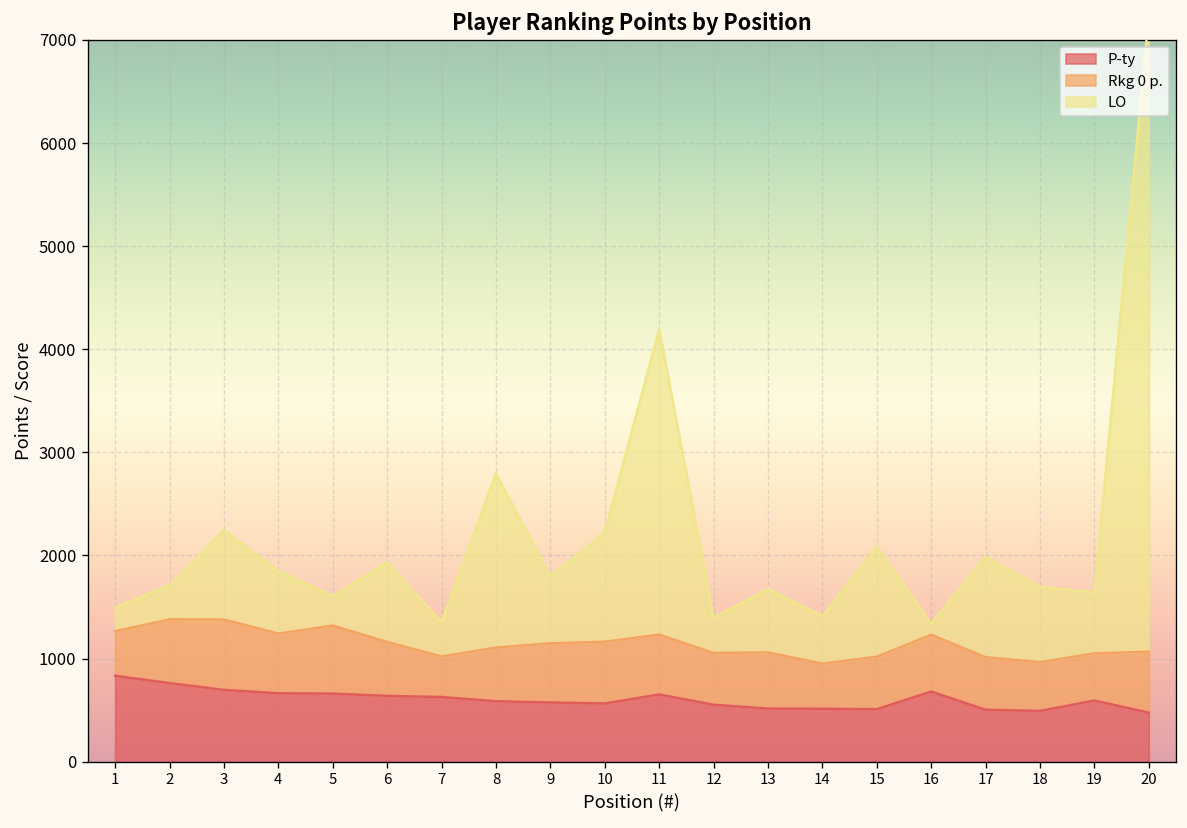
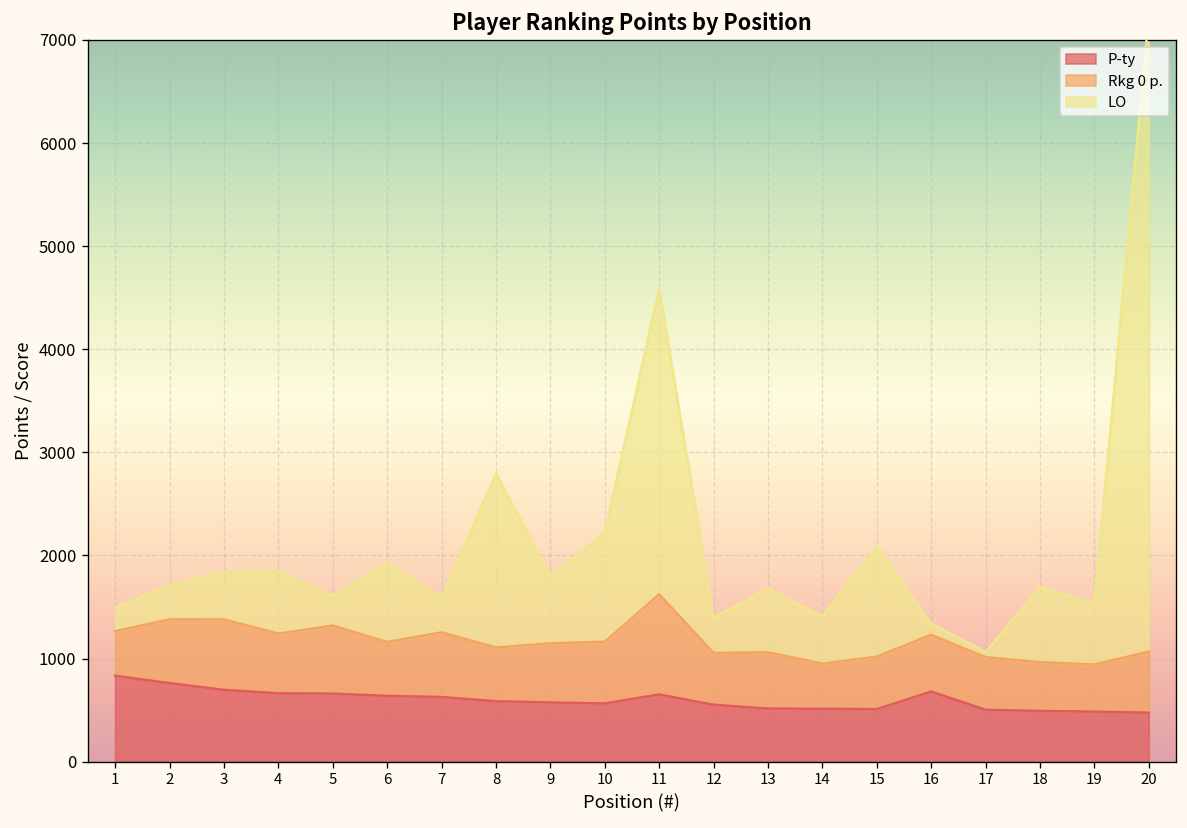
  {
    "P-ty": {
      "1": 800,
      "2": 800,
      "3": 700,
      "4": 700,
      "5": 700,
      "6": 600,
      "7": 600,
      "8": 600,
      "9": 600,
      "10": 600,
      "11": 700,
      "12": 600,
      "13": 500,
      "14": 500,
      "15": 500,
      "16": 700,
      "17": 500,
      "18": 500,
-     "19": 600,
+     "19": 500,
      "20": 500
    },
    "Rkg 0 p.": {
      "1": 400,
      "2": 600,
      "3": 700,
      "4": 600,
      "5": 700,
      "6": 500,
-     "7": 400,
+     "7": 600,
      "8": 500,
      "9": 600,
      "10": 600,
-     "11": 600,
+     "11": 1000,
      "12": 500,
      "13": 500,
      "14": 400,
      "15": 500,
      "16": 600,
      "17": 500,
      "18": 500,
      "19": 500,
      "20": 600
    },
    "LO": {
      "1": 200,
      "2": 300,
-     "3": 900,
+     "3": 500,
      "4": 600,
      "5": 300,
      "6": 800,
      "7": 300,
      "8": 1700,
      "9": 600,
      "10": 1100,
      "11": 3000,
      "12": 300,
      "13": 600,
      "14": 500,
      "15": 1100,
      "16": 100,
-     "17": 1000,
+     "17": 100,
      "18": 700,
      "19": 600
    }
  }
